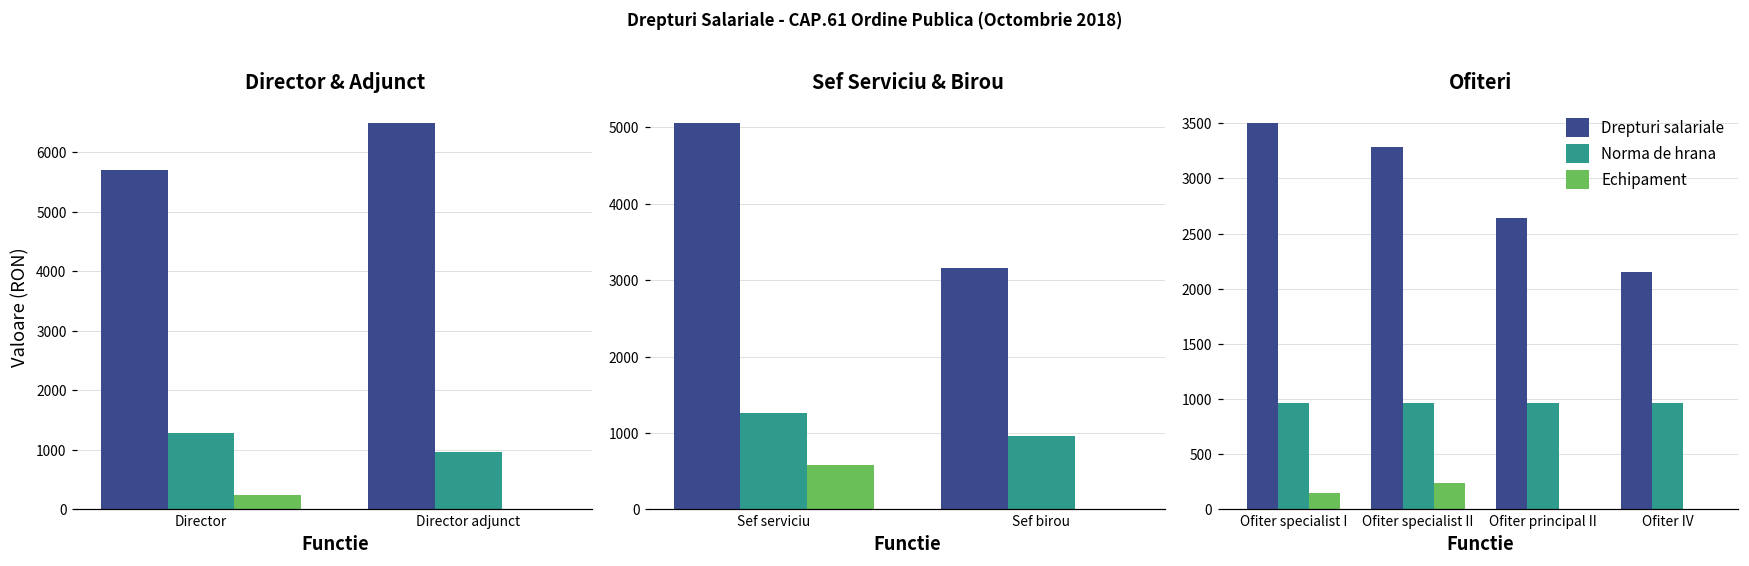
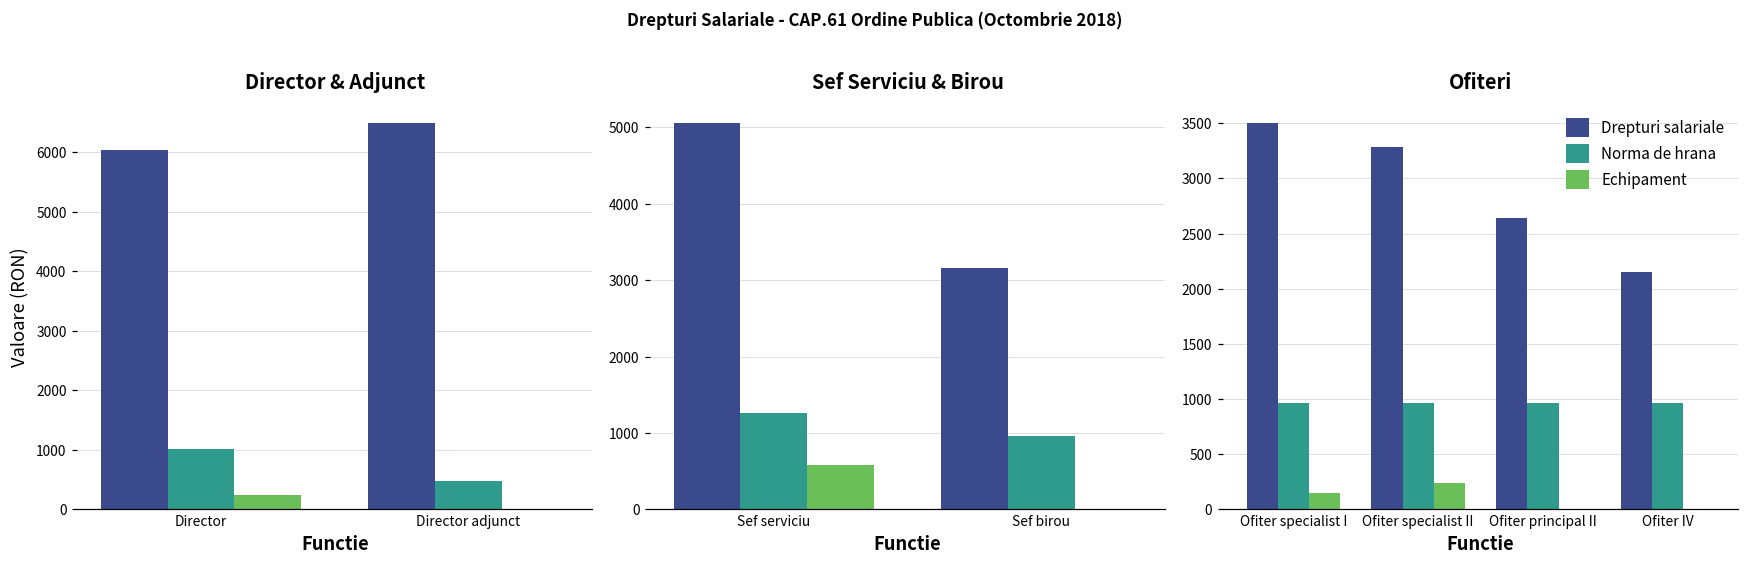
  {
    "Director & Adjunct": {
      "Drepturi salariale": {
-       "Director": 5700,
+       "Director": 6000,
        "Director adjunct": 6500
      },
      "Norma de hrana": {
-       "Director": 1300,
-       "Director adjunct": 1000
+       "Director": 1000,
+       "Director adjunct": 500
      },
      "Echipament": {
        "Director": 200,
        "Director adjunct": 0
      }
    },
    "Sef Serviciu & Birou": {
      "Drepturi salariale": {
        "Sef serviciu": 5100,
        "Sef birou": 3200
      },
      "Norma de hrana": {
        "Sef serviciu": 1300,
        "Sef birou": 1000
      },
      "Echipament": {
        "Sef serviciu": 600,
        "Sef birou": 0
      }
    },
    "Ofiteri": {
      "Drepturi salariale": {
        "Ofiter specialist I": 3500,
        "Ofiter specialist II": 3290,
        "Ofiter principal II": 2640,
        "Ofiter IV": 2150
      },
      "Norma de hrana": {
        "Ofiter specialist I": 960,
        "Ofiter specialist II": 960,
        "Ofiter principal II": 960,
        "Ofiter IV": 960
      },
      "Echipament": {
        "Ofiter specialist I": 150,
        "Ofiter specialist II": 240,
        "Ofiter principal II": 0,
        "Ofiter IV": 0
      }
    }
  }
